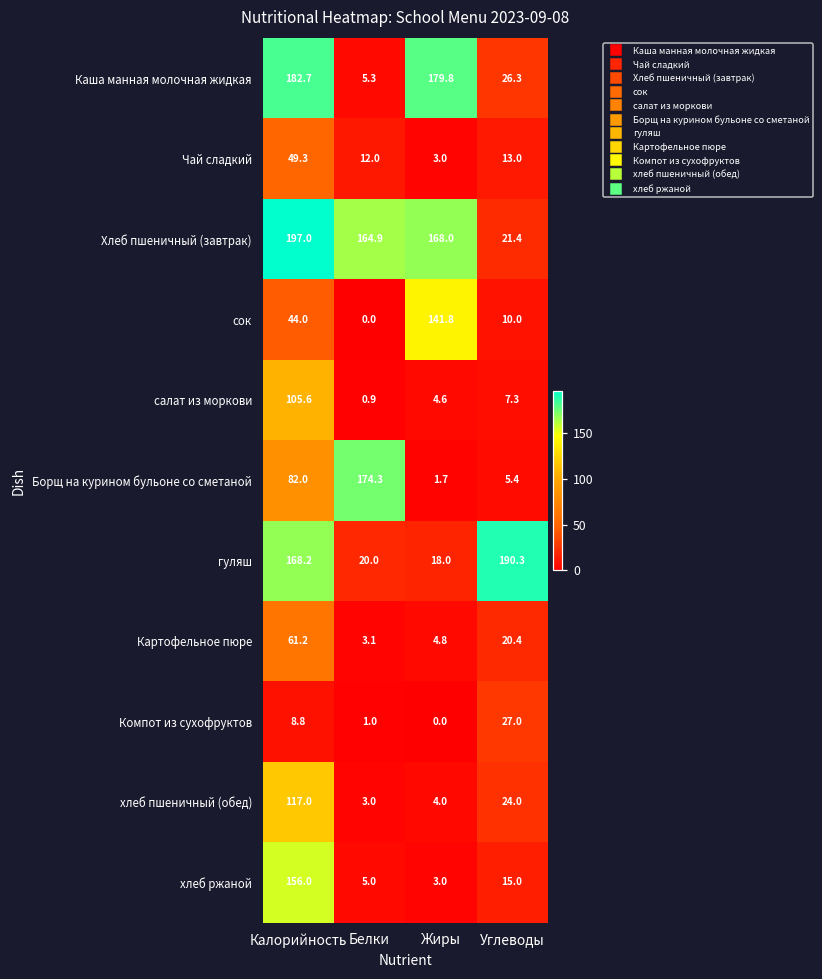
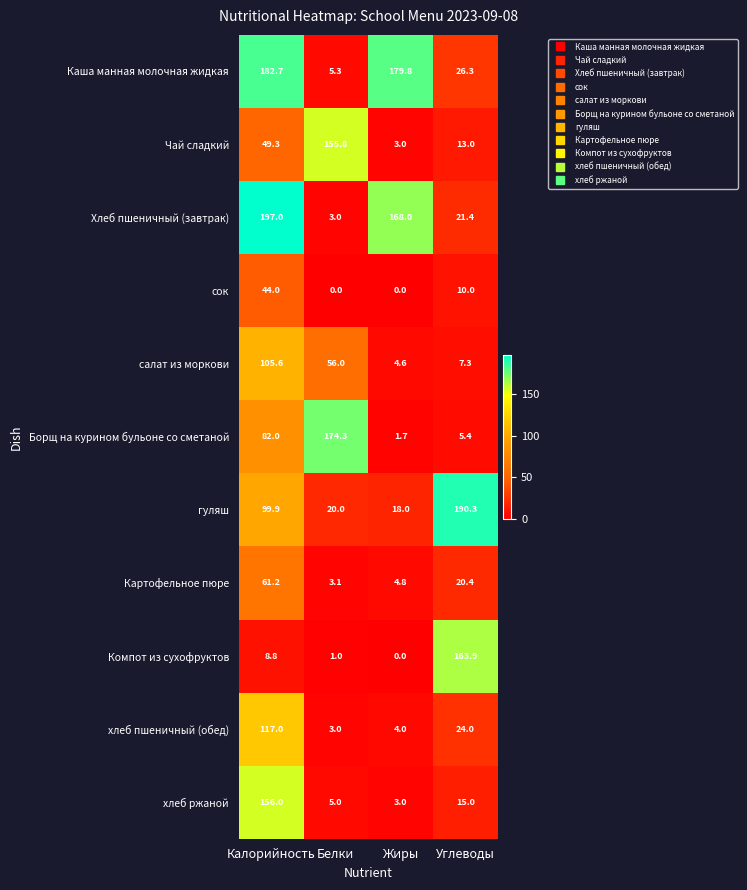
  {
    "Каша манная молочная жидкая": {
      "Калорийность": 182.7,
      "Белки": 5.3,
      "Жиры": 179.8,
      "Углеводы": 26.3
    },
    "Чай сладкий": {
      "Калорийность": 49.3,
-     "Белки": 12.0,
+     "Белки": 155.8,
      "Жиры": 3.0,
      "Углеводы": 13.0
    },
    "Хлеб пшеничный (завтрак)": {
      "Калорийность": 197.0,
-     "Белки": 164.9,
+     "Белки": 3.0,
      "Жиры": 168.0,
      "Углеводы": 21.4
    },
    "сок": {
      "Калорийность": 44.0,
      "Белки": 0.0,
-     "Жиры": 141.8,
+     "Жиры": 0.0,
      "Углеводы": 10.0
    },
    "салат из моркови": {
      "Калорийность": 105.6,
-     "Белки": 0.9,
+     "Белки": 56.0,
      "Жиры": 4.6,
      "Углеводы": 7.3
    },
    "Борщ на курином бульоне со сметаной": {
      "Калорийность": 82.0,
      "Белки": 174.3,
      "Жиры": 1.7,
      "Углеводы": 5.4
    },
    "гуляш": {
-     "Калорийность": 168.2,
+     "Калорийность": 99.9,
      "Белки": 20.0,
      "Жиры": 18.0,
      "Углеводы": 190.3
    },
    "Картофельное пюре": {
      "Калорийность": 61.2,
      "Белки": 3.1,
      "Жиры": 4.8,
      "Углеводы": 20.4
    },
    "Компот из сухофруктов": {
      "Калорийность": 8.8,
      "Белки": 1.0,
      "Жиры": 0.0,
-     "Углеводы": 27.0
+     "Углеводы": 163.9
    },
    "хлеб пшеничный (обед)": {
      "Калорийность": 117.0,
      "Белки": 3.0,
      "Жиры": 4.0,
      "Углеводы": 24.0
    },
    "хлеб ржаной": {
      "Калорийность": 156.0,
      "Белки": 5.0,
      "Жиры": 3.0,
      "Углеводы": 15.0
    }
  }
